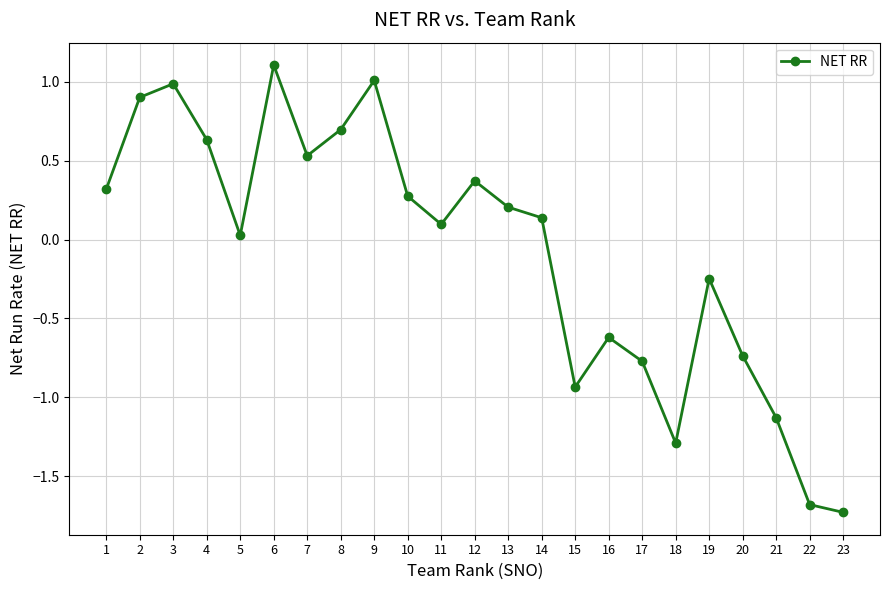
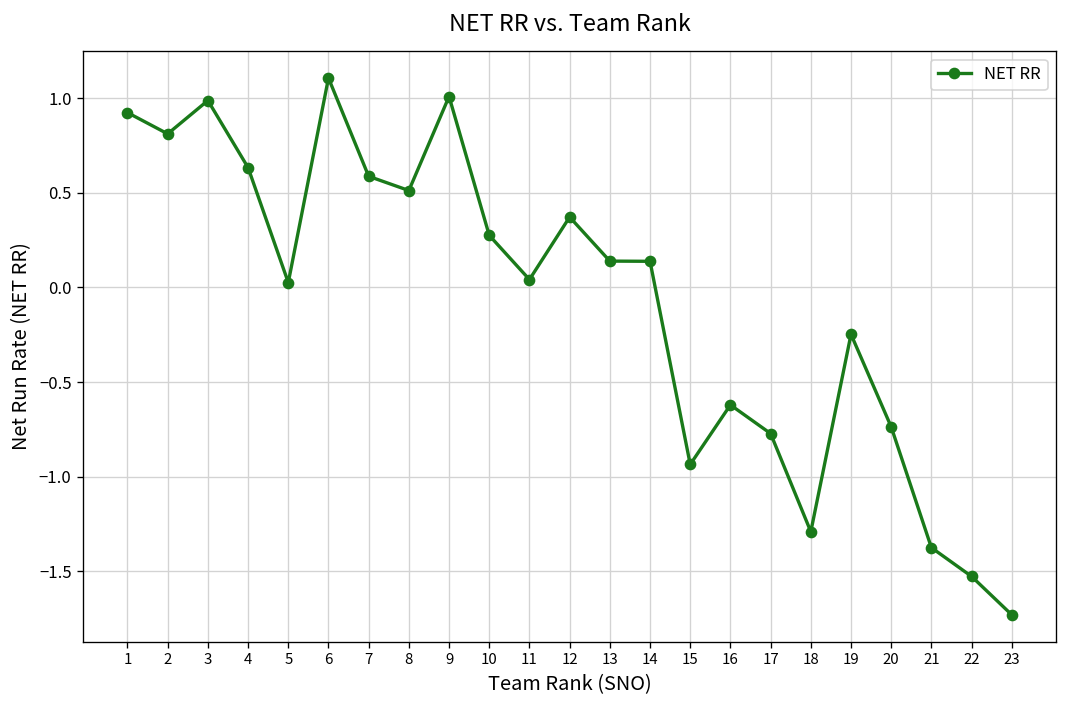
  {
-   "1": 0.32,
-   "2": 0.90,
+   "1": 0.92,
+   "2": 0.81,
    "3": 0.99,
    "4": 0.63,
    "5": 0.03,
    "6": 1.11,
-   "7": 0.53,
-   "8": 0.70,
+   "7": 0.59,
+   "8": 0.51,
    "9": 1.01,
    "10": 0.28,
-   "11": 0.10,
+   "11": 0.04,
    "12": 0.37,
-   "13": 0.21,
+   "13": 0.14,
    "14": 0.14,
    "15": -0.94,
    "16": -0.62,
    "17": -0.77,
    "18": -1.29,
    "19": -0.25,
    "20": -0.74,
-   "21": -1.13,
-   "22": -1.68,
+   "21": -1.38,
+   "22": -1.53,
    "23": -1.73
  }
